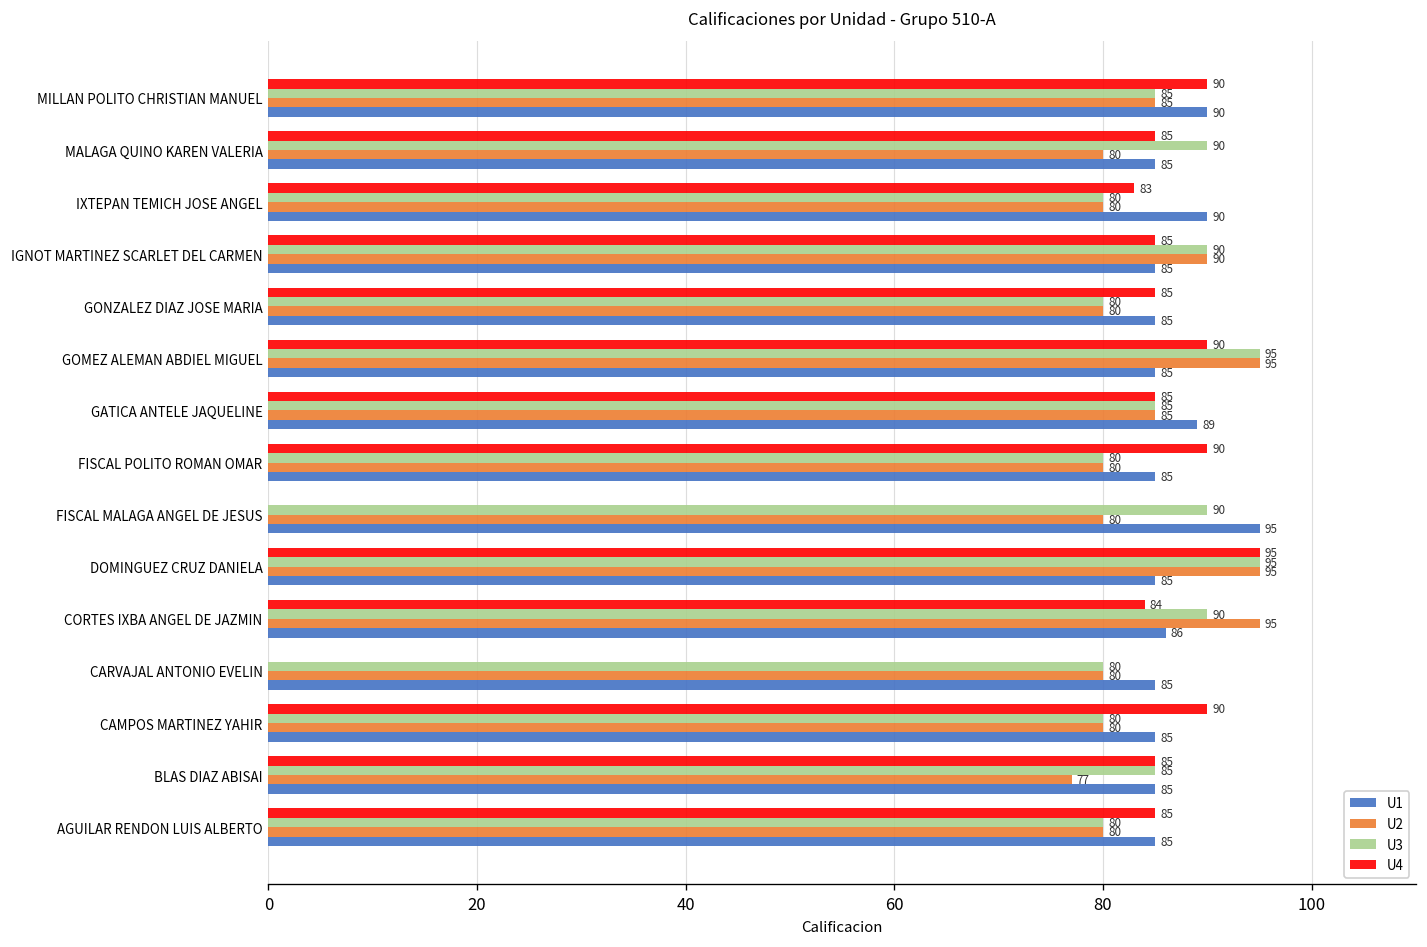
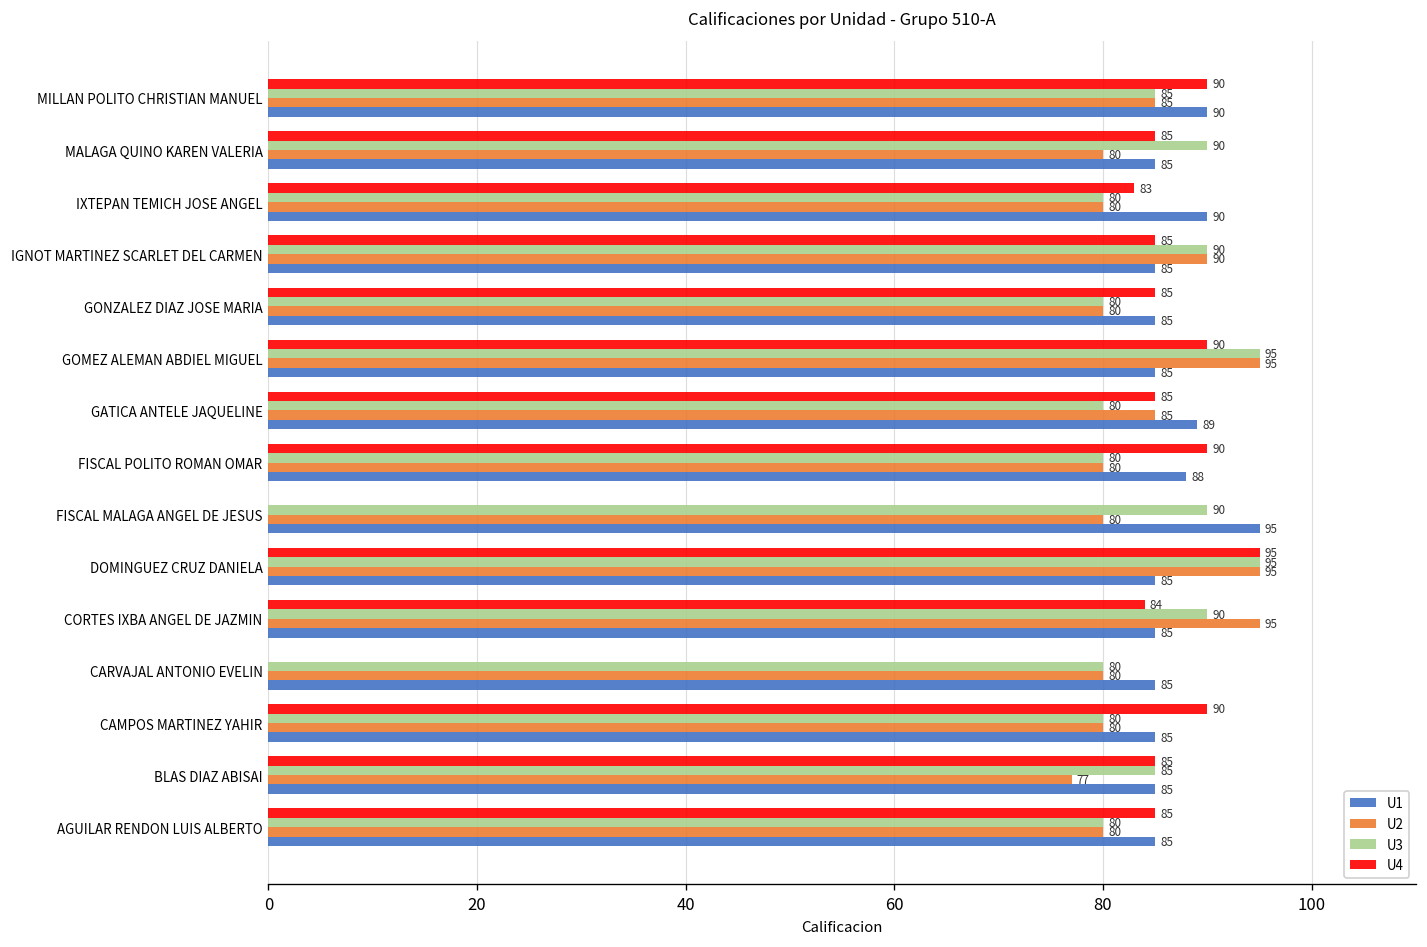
  {
    "U1": {
      "MILLAN POLITO CHRISTIAN MANUEL": 90,
      "MALAGA QUINO KAREN VALERIA": 85,
      "IXTEPAN TEMICH JOSE ANGEL": 90,
      "IGNOT MARTINEZ SCARLET DEL CARMEN": 85,
      "GONZALEZ DIAZ JOSE MARIA": 85,
      "GOMEZ ALEMAN ABDIEL MIGUEL": 85,
      "GATICA ANTELE JAQUELINE": 89,
-     "FISCAL POLITO ROMAN OMAR": 85,
+     "FISCAL POLITO ROMAN OMAR": 88,
      "FISCAL MALAGA ANGEL DE JESUS": 95,
      "DOMINGUEZ CRUZ DANIELA": 85,
-     "CORTES IXBA ANGEL DE JAZMIN": 86,
+     "CORTES IXBA ANGEL DE JAZMIN": 85,
      "CARVAJAL ANTONIO EVELIN": 85,
      "CAMPOS MARTINEZ YAHIR": 85,
      "BLAS DIAZ ABISAI": 85,
      "AGUILAR RENDON LUIS ALBERTO": 85
    },
    "U2": {
      "MALAGA QUINO KAREN VALERIA": 80,
      "FISCAL MALAGA ANGEL DE JESUS": 80,
      "CORTES IXBA ANGEL DE JAZMIN": 95,
      "BLAS DIAZ ABISAI": 77
    },
    "U3": {
      "MALAGA QUINO KAREN VALERIA": 90,
-     "GATICA ANTELE JAQUELINE": 85,
+     "GATICA ANTELE JAQUELINE": 80,
      "FISCAL MALAGA ANGEL DE JESUS": 90,
      "CORTES IXBA ANGEL DE JAZMIN": 90
    },
    "U4": {
      "MILLAN POLITO CHRISTIAN MANUEL": 90,
      "MALAGA QUINO KAREN VALERIA": 85,
      "IXTEPAN TEMICH JOSE ANGEL": 83,
      "IGNOT MARTINEZ SCARLET DEL CARMEN": 85,
      "GONZALEZ DIAZ JOSE MARIA": 85,
      "GOMEZ ALEMAN ABDIEL MIGUEL": 90,
      "FISCAL POLITO ROMAN OMAR": 90,
      "CORTES IXBA ANGEL DE JAZMIN": 84,
      "CAMPOS MARTINEZ YAHIR": 90,
      "AGUILAR RENDON LUIS ALBERTO": 85
    }
  }
